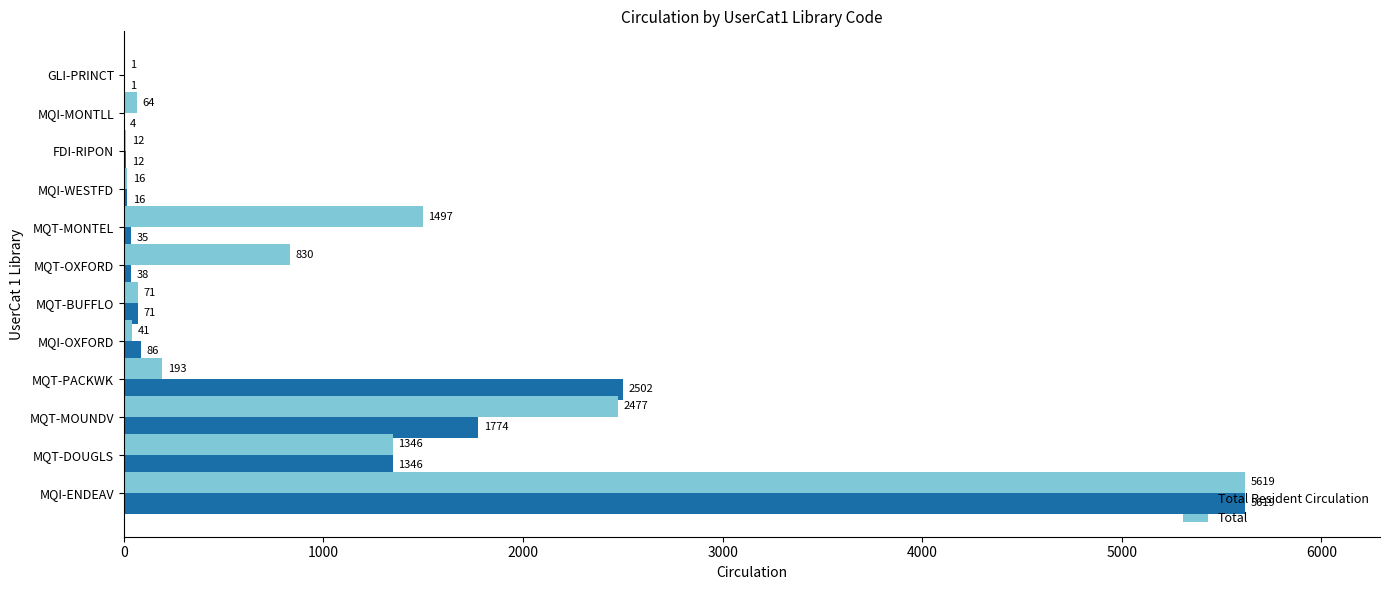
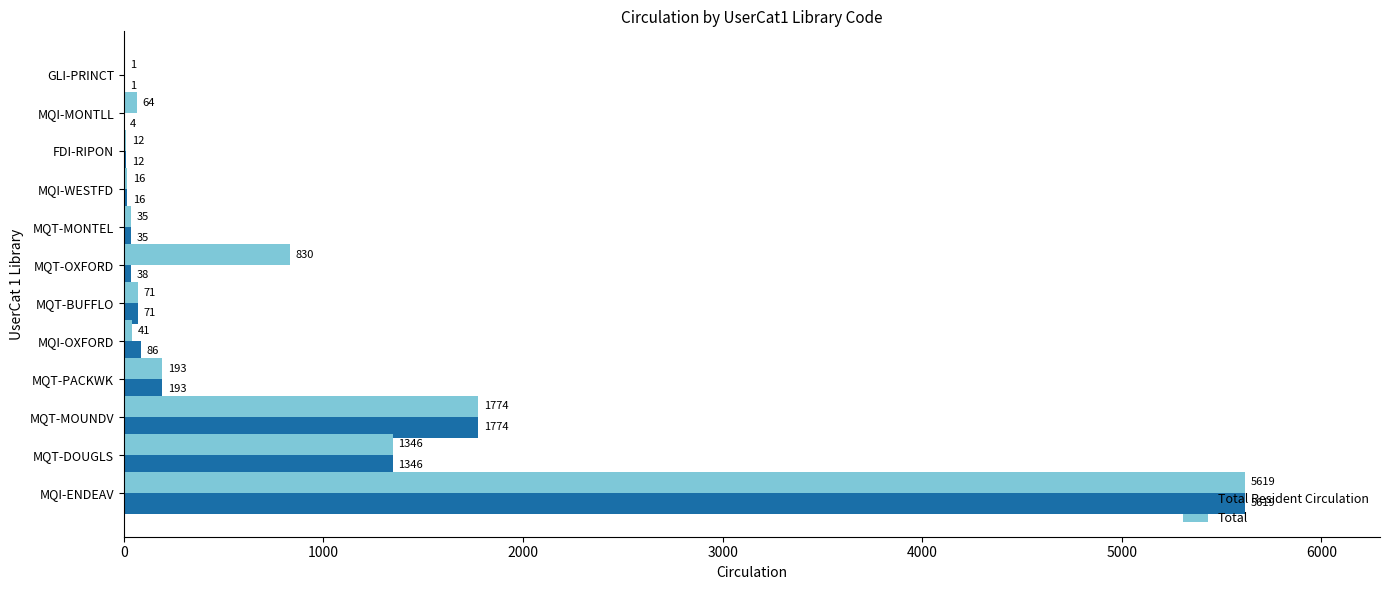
  {
    "Total Resident Circulation": {
      "GLI-PRINCT": 1,
      "MQI-MONTLL": 4,
      "FDI-RIPON": 12,
      "MQI-WESTFD": 16,
      "MQT-MONTEL": 35,
      "MQT-OXFORD": 38,
      "MQT-BUFFLO": 71,
      "MQI-OXFORD": 86,
-     "MQT-PACKWK": 2502,
+     "MQT-PACKWK": 193,
      "MQT-MOUNDV": 1774,
      "MQT-DOUGLS": 1346,
      "MQI-ENDEAV": 5619
    },
    "Total": {
      "GLI-PRINCT": 1,
      "MQI-MONTLL": 64,
      "FDI-RIPON": 12,
      "MQI-WESTFD": 16,
-     "MQT-MONTEL": 1497,
+     "MQT-MONTEL": 35,
      "MQT-OXFORD": 830,
      "MQT-BUFFLO": 71,
      "MQI-OXFORD": 41,
      "MQT-PACKWK": 193,
-     "MQT-MOUNDV": 2477,
+     "MQT-MOUNDV": 1774,
      "MQT-DOUGLS": 1346,
      "MQI-ENDEAV": 5619
    }
  }
